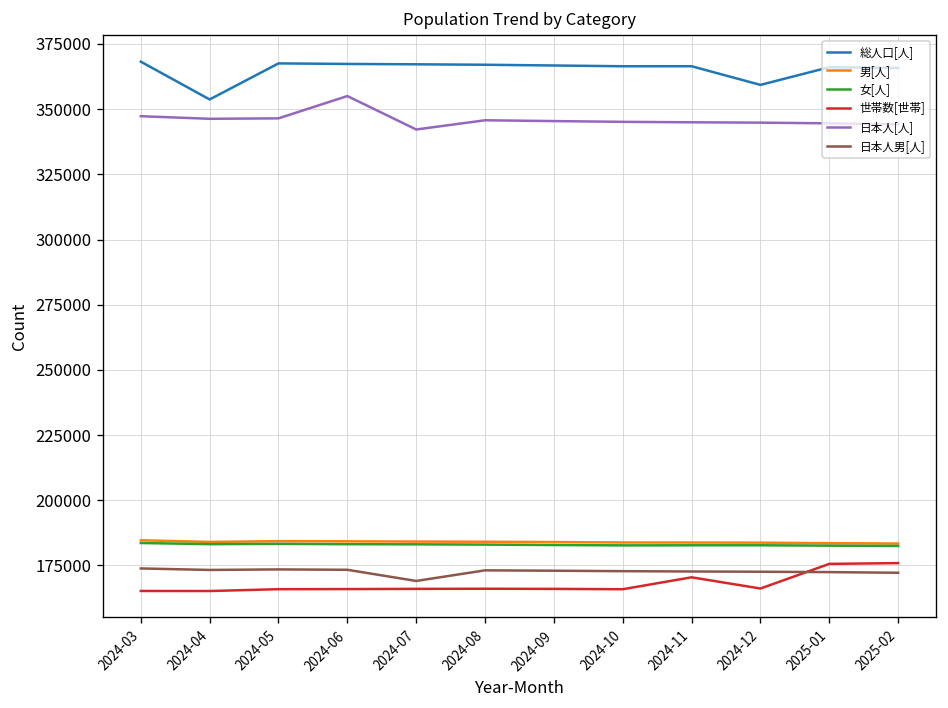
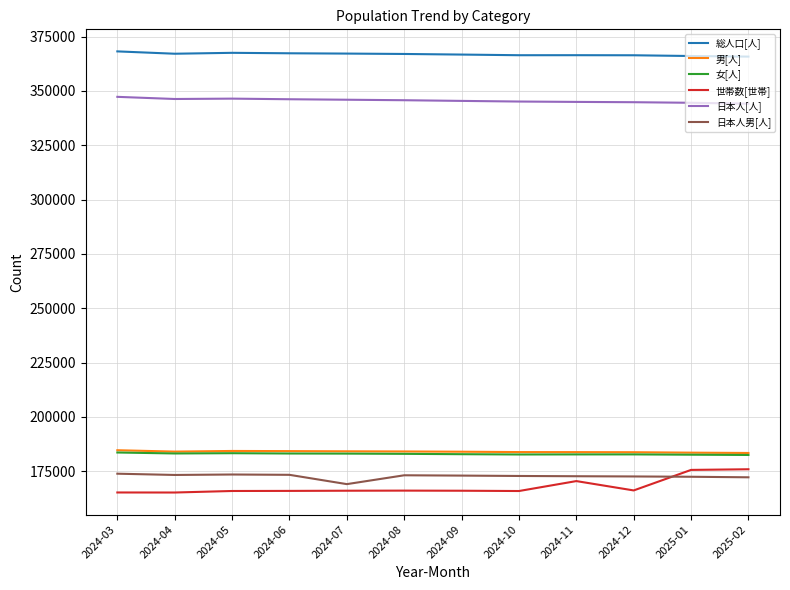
  {
    "総人口[人]": {
      "2024-03": 368000,
-     "2024-04": 354000,
+     "2024-04": 367000,
      "2024-05": 368000,
      "2024-06": 367000,
      "2024-07": 367000,
      "2024-08": 367000,
      "2024-09": 367000,
      "2024-10": 366000,
      "2024-11": 366000,
-     "2024-12": 359000
+     "2024-12": 366000
    },
    "世帯数[世帯]": {
      "2024-03": 165000,
      "2024-04": 165000,
      "2024-05": 166000,
      "2024-06": 166000,
      "2024-07": 166000,
      "2024-08": 166000,
      "2024-09": 166000,
      "2024-10": 166000,
      "2024-11": 170000,
      "2024-12": 166000,
      "2025-01": 176000,
      "2025-02": 176000
    },
    "日本人[人]": {
      "2024-03": 347000,
      "2024-04": 346000,
      "2024-05": 346000,
-     "2024-06": 355000,
-     "2024-07": 342000,
+     "2024-06": 346000,
+     "2024-07": 346000,
      "2024-08": 346000,
      "2024-09": 345000,
      "2024-10": 345000,
      "2024-11": 345000,
      "2024-12": 345000
    },
    "日本人男[人]": {
      "2024-03": 174000,
      "2024-04": 173000,
      "2024-05": 173000,
      "2024-06": 173000,
      "2024-07": 169000,
      "2024-08": 173000,
      "2024-09": 173000,
      "2024-10": 173000,
      "2024-11": 173000,
      "2024-12": 173000,
      "2025-01": 172000,
      "2025-02": 172000
    }
  }
